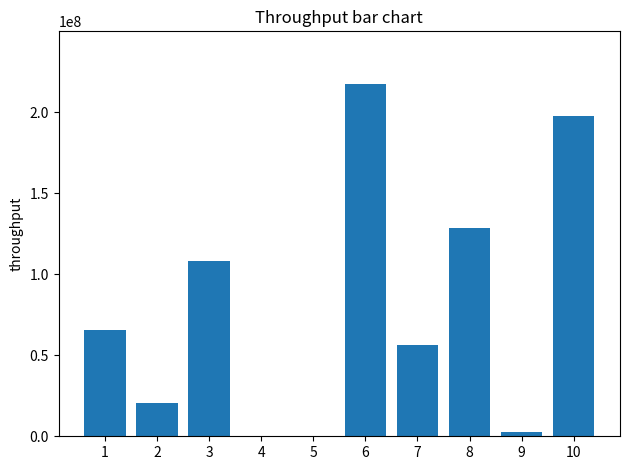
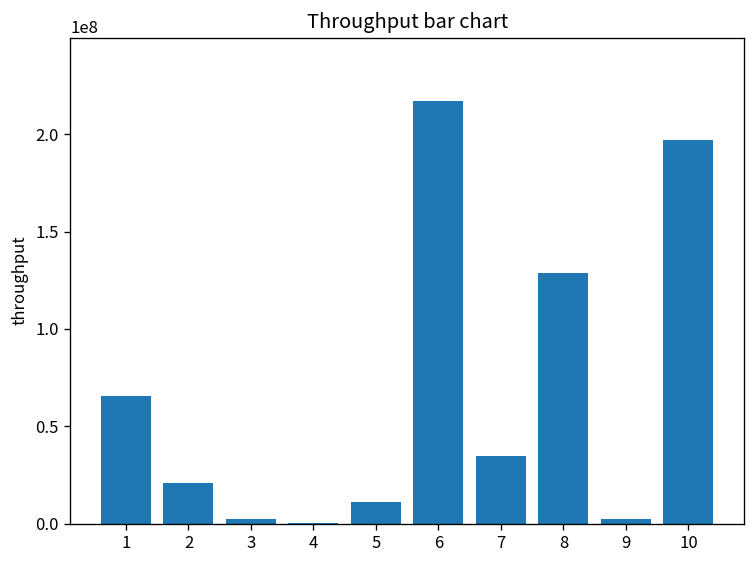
  {
    "1": 66000000,
    "2": 21000000,
-   "3": 108000000,
-   "5": 0,
+   "3": 3000000,
+   "5": 11000000,
    "6": 217000000,
-   "7": 56000000,
+   "7": 35000000,
    "8": 129000000,
    "9": 3000000,
    "10": 197000000
  }
